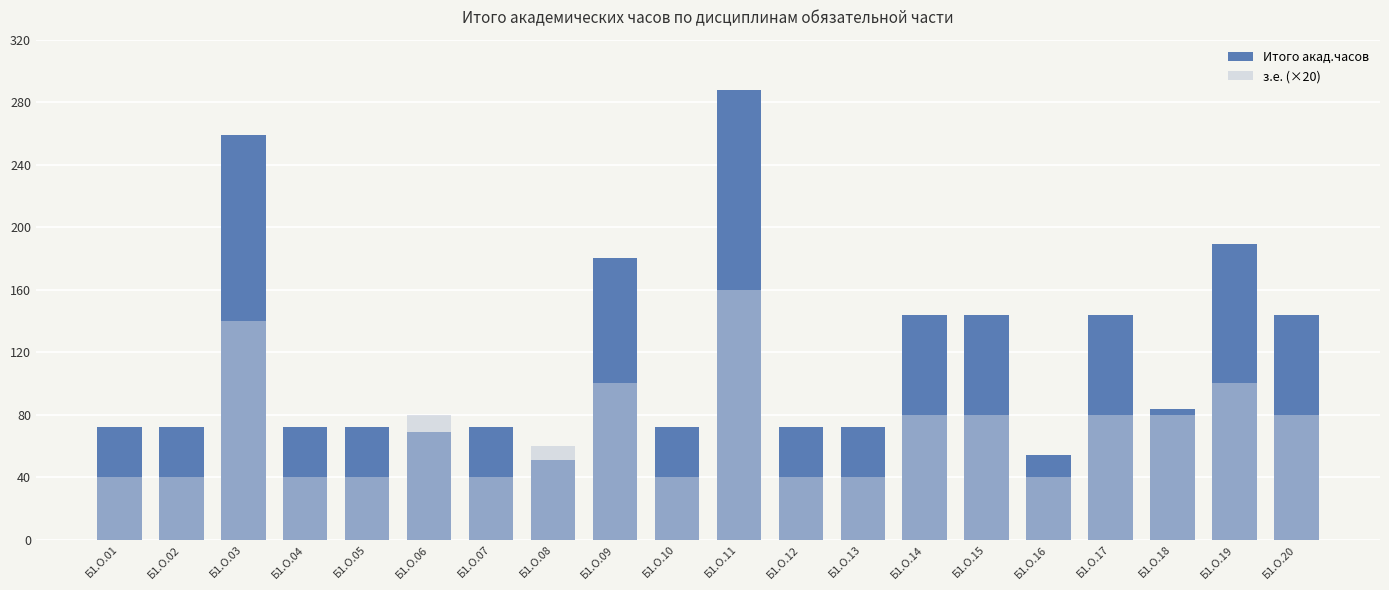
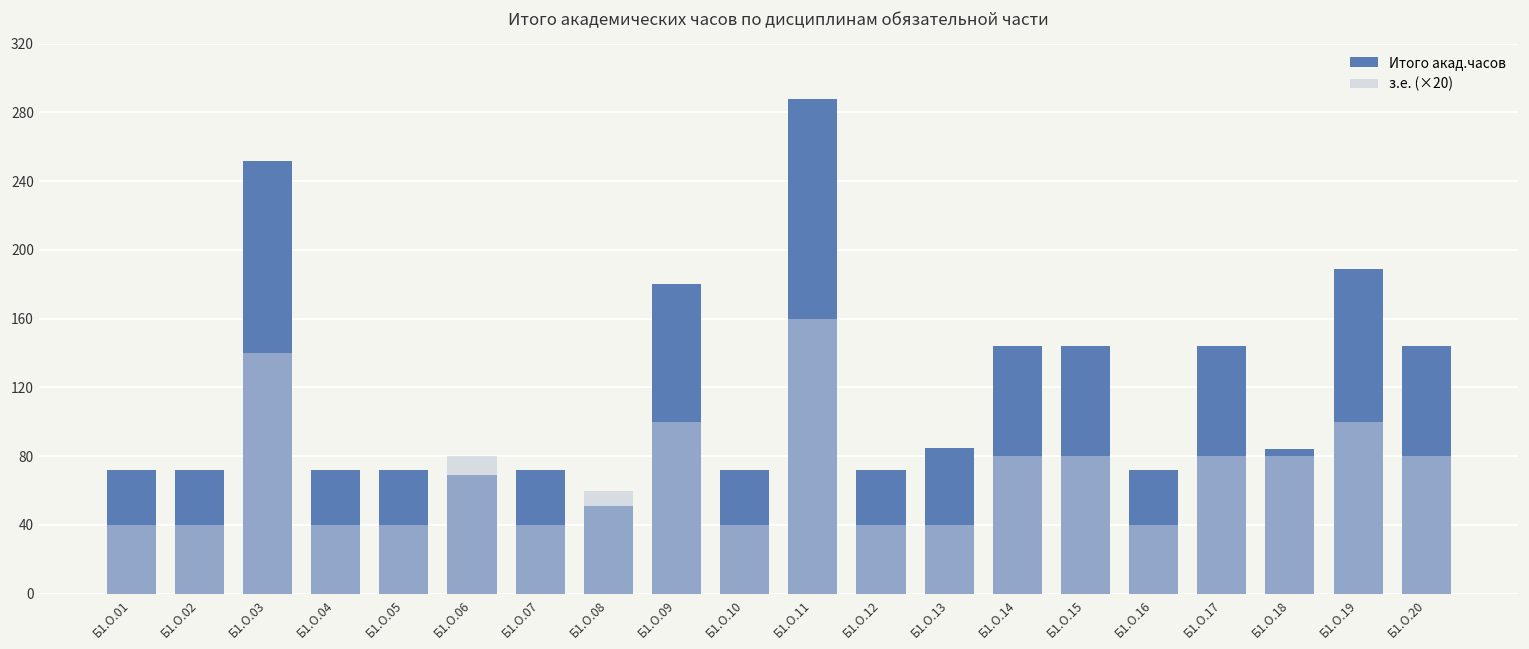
  {
    "Итого акад.часов": {
      "Б1.О.01": 72,
      "Б1.О.02": 72,
-     "Б1.О.03": 259,
+     "Б1.О.03": 252,
      "Б1.О.04": 72,
      "Б1.О.05": 72,
      "Б1.О.07": 72,
      "Б1.О.09": 180,
      "Б1.О.10": 72,
      "Б1.О.11": 288,
      "Б1.О.12": 72,
-     "Б1.О.13": 72,
+     "Б1.О.13": 85,
      "Б1.О.14": 144,
      "Б1.О.15": 144,
-     "Б1.О.16": 54,
+     "Б1.О.16": 72,
      "Б1.О.17": 144,
      "Б1.О.18": 84,
      "Б1.О.19": 189,
      "Б1.О.20": 144
    },
    "з.е. (×20)": {
      "Б1.О.06": 80,
      "Б1.О.08": 60
    }
  }
